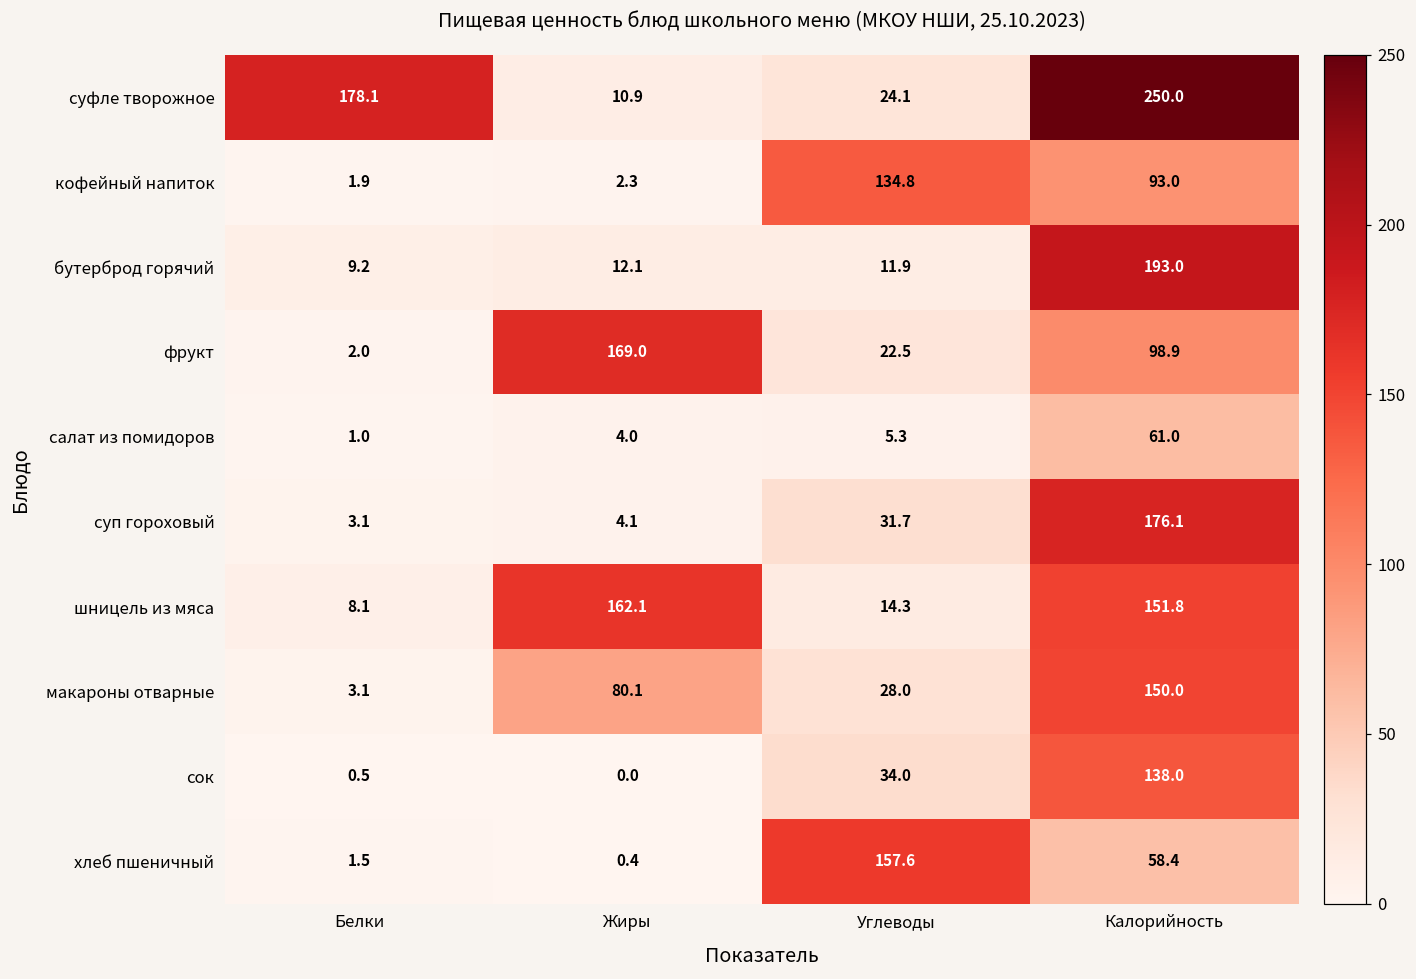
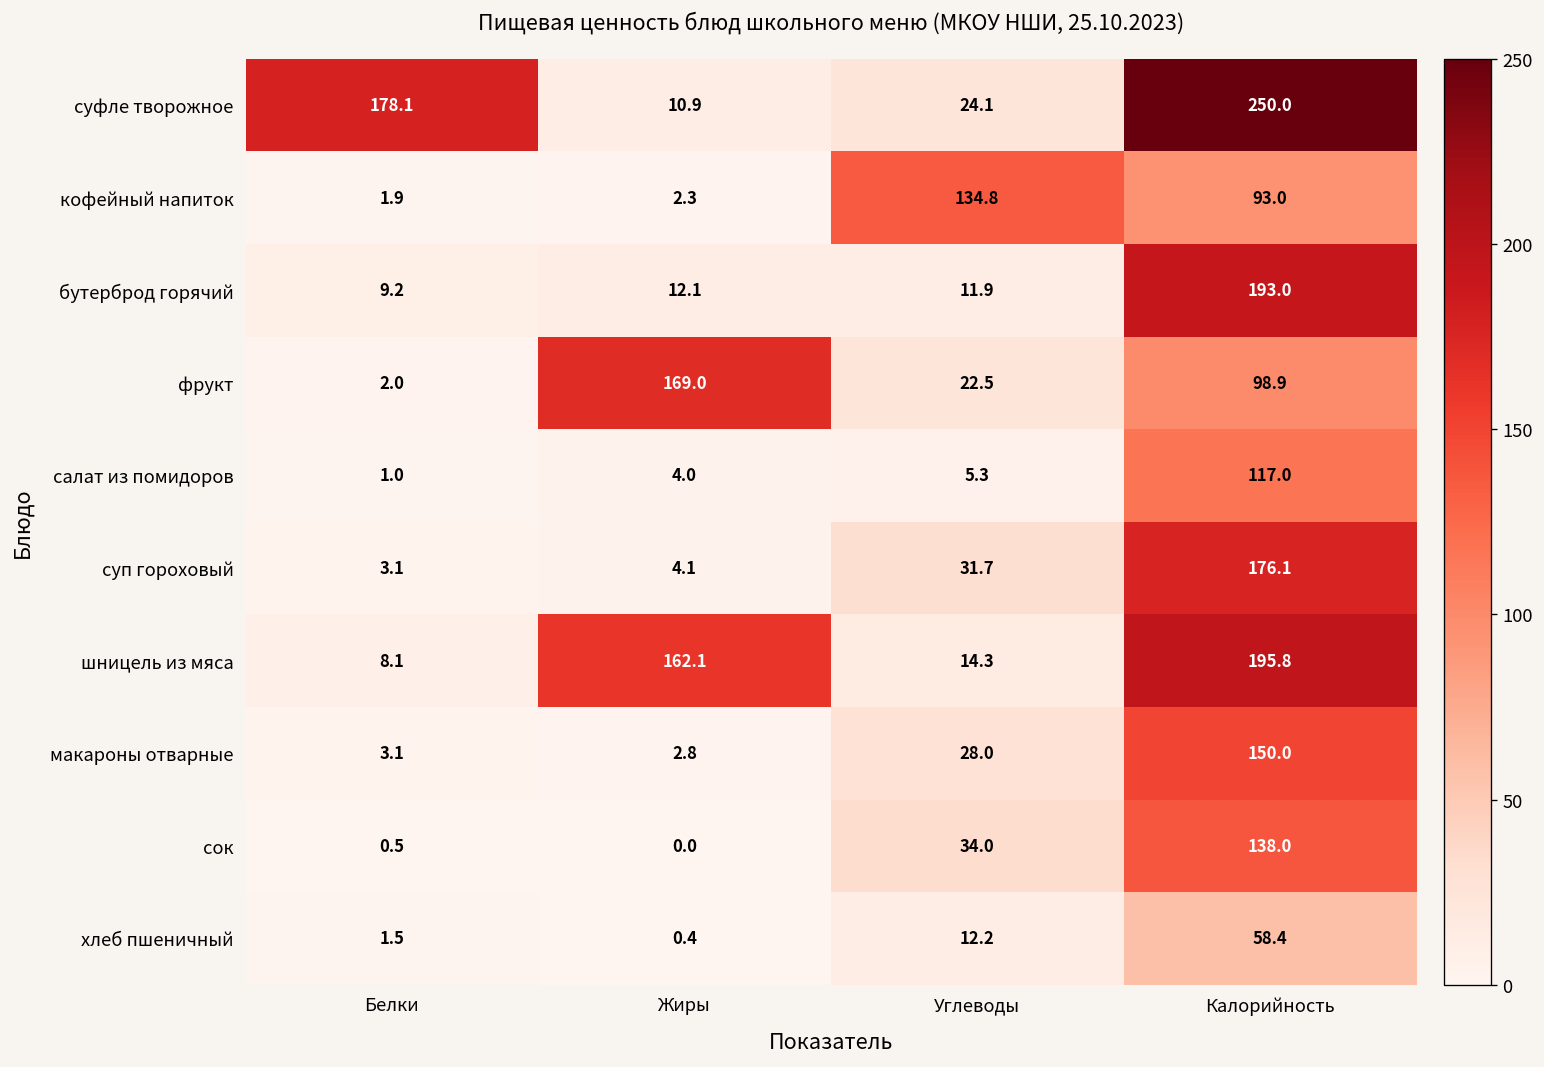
  {
    "суфле творожное": {
      "Белки": 178.1,
      "Жиры": 10.9,
      "Углеводы": 24.1,
      "Калорийность": 250.0
    },
    "кофейный напиток": {
      "Белки": 1.9,
      "Жиры": 2.3,
      "Углеводы": 134.8,
      "Калорийность": 93.0
    },
    "бутерброд горячий": {
      "Белки": 9.2,
      "Жиры": 12.1,
      "Углеводы": 11.9,
      "Калорийность": 193.0
    },
    "фрукт": {
      "Белки": 2.0,
      "Жиры": 169.0,
      "Углеводы": 22.5,
      "Калорийность": 98.9
    },
    "салат из помидоров": {
      "Белки": 1.0,
      "Жиры": 4.0,
      "Углеводы": 5.3,
-     "Калорийность": 61.0
+     "Калорийность": 117.0
    },
    "суп гороховый": {
      "Белки": 3.1,
      "Жиры": 4.1,
      "Углеводы": 31.7,
      "Калорийность": 176.1
    },
    "шницель из мяса": {
      "Белки": 8.1,
      "Жиры": 162.1,
      "Углеводы": 14.3,
-     "Калорийность": 151.8
+     "Калорийность": 195.8
    },
    "макароны отварные": {
      "Белки": 3.1,
-     "Жиры": 80.1,
+     "Жиры": 2.8,
      "Углеводы": 28.0,
      "Калорийность": 150.0
    },
    "сок": {
      "Белки": 0.5,
      "Жиры": 0.0,
      "Углеводы": 34.0,
      "Калорийность": 138.0
    },
    "хлеб пшеничный": {
      "Белки": 1.5,
      "Жиры": 0.4,
-     "Углеводы": 157.6,
+     "Углеводы": 12.2,
      "Калорийность": 58.4
    }
  }
